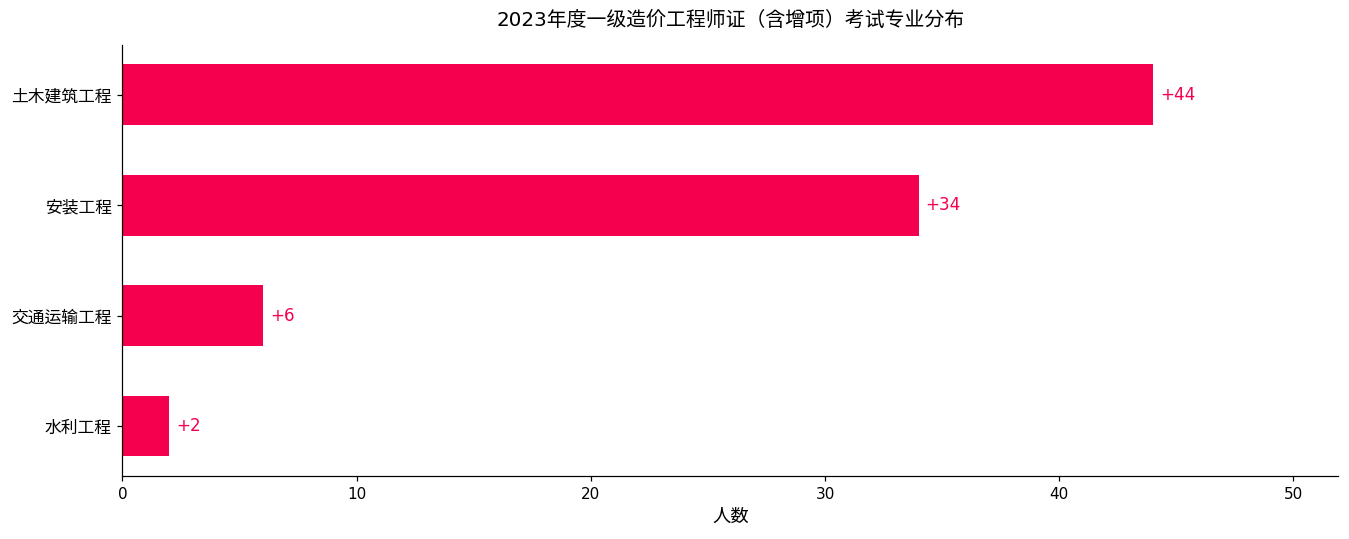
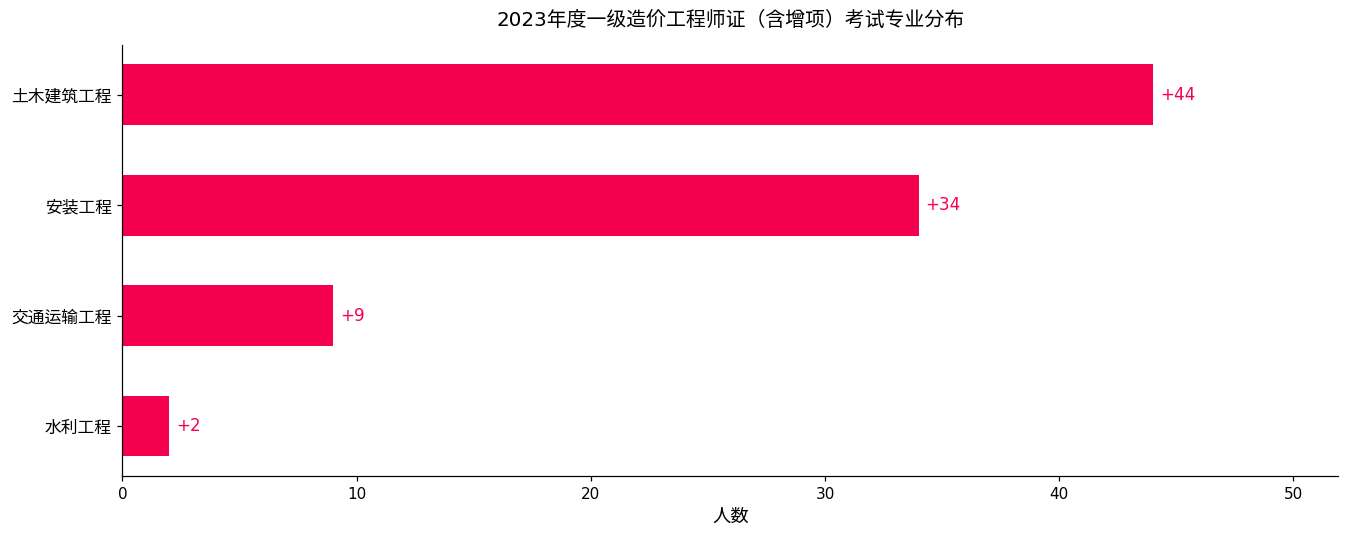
  {
    "土木建筑工程": "+44",
    "安装工程": "+34",
-   "交通运输工程": "+6",
+   "交通运输工程": "+9",
    "水利工程": "+2"
  }
